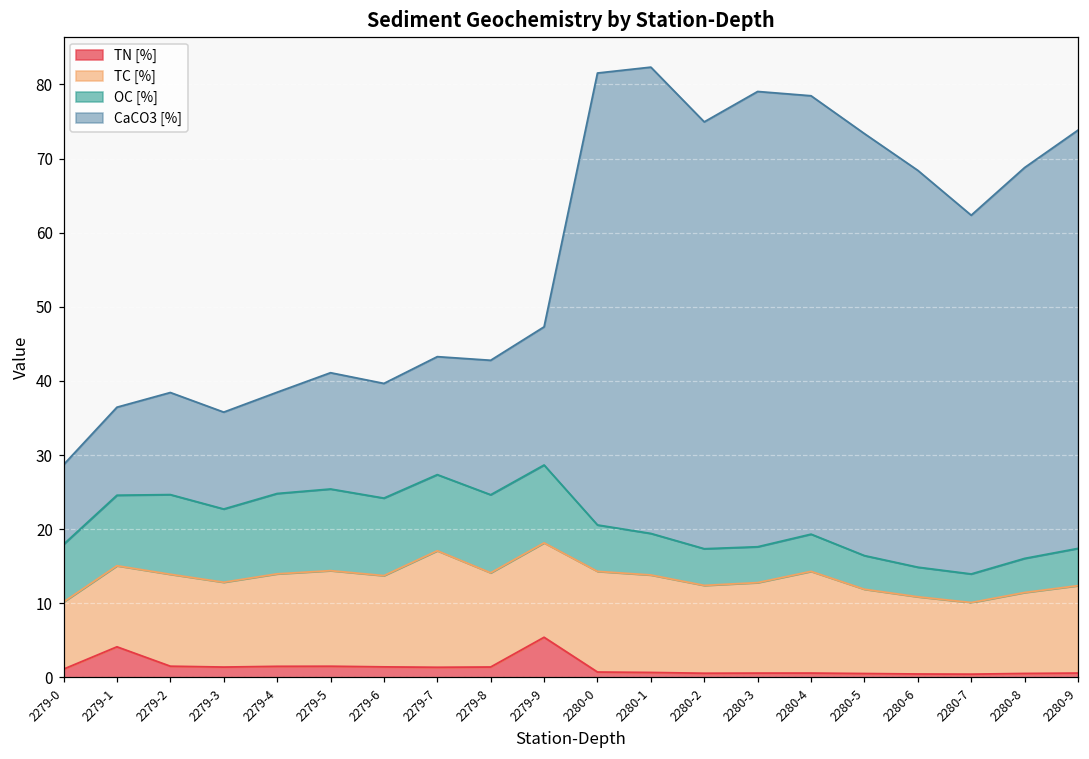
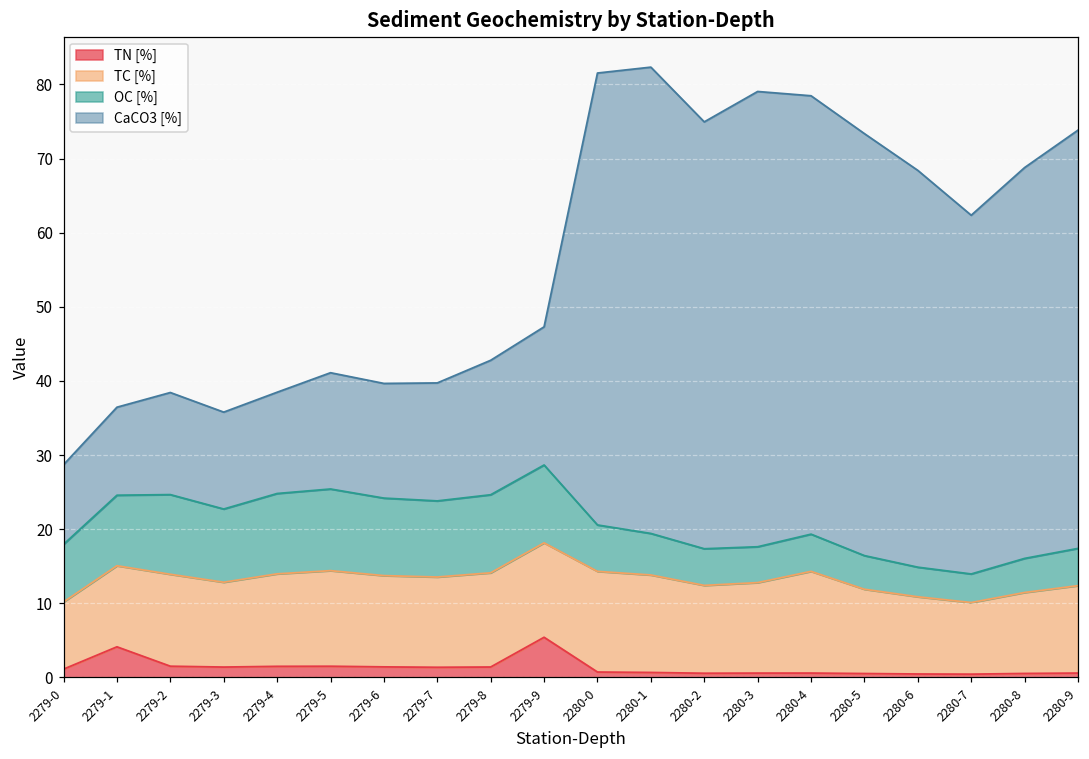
  {
    "TN [%]": {
      "2279-0": 1,
      "2279-1": 4,
      "2279-2": 2,
      "2279-3": 1,
      "2279-4": 2,
      "2279-5": 2,
      "2279-6": 1,
      "2279-7": 1,
      "2279-8": 1,
      "2279-9": 5,
      "2280-0": 1,
      "2280-1": 1,
      "2280-2": 1,
      "2280-3": 1,
      "2280-4": 1,
      "2280-5": 1,
      "2280-6": 0,
      "2280-7": 0,
      "2280-8": 1,
      "2280-9": 1
    },
    "TC [%]": {
      "2279-0": 9,
      "2279-1": 11,
      "2279-2": 12,
      "2279-3": 11,
      "2279-4": 12,
      "2279-5": 13,
      "2279-6": 12,
-     "2279-7": 16,
+     "2279-7": 12,
      "2279-8": 13,
      "2279-9": 13,
      "2280-0": 14,
      "2280-1": 13,
      "2280-2": 12,
      "2280-3": 12,
      "2280-4": 14,
      "2280-5": 11,
      "2280-6": 10,
      "2280-7": 10,
      "2280-8": 11,
      "2280-9": 12
    }
  }
